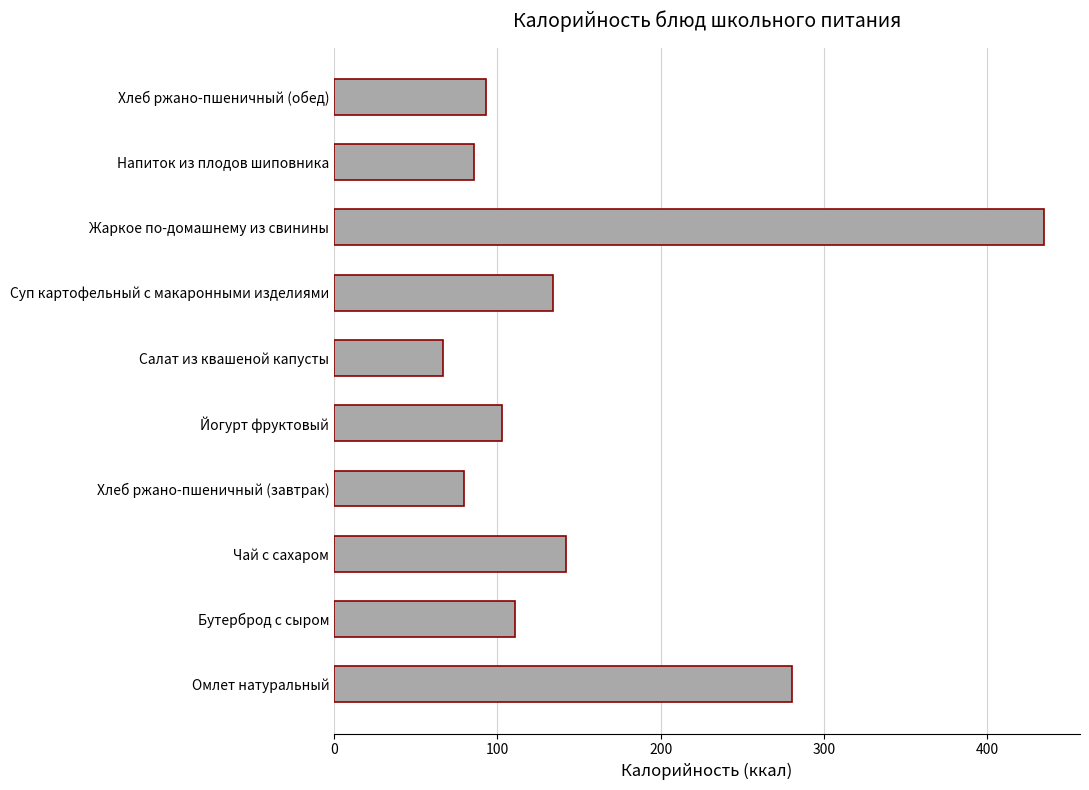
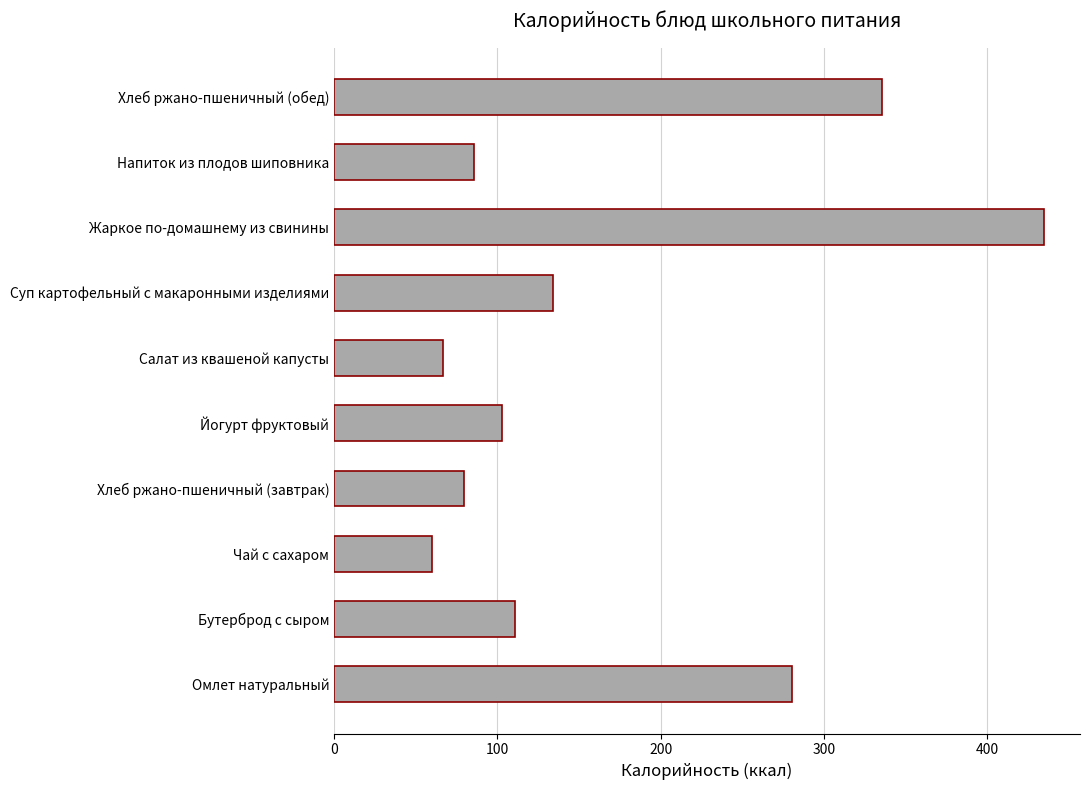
  {
-   "Хлеб ржано-пшеничный (обед)": 93,
+   "Хлеб ржано-пшеничный (обед)": 336,
    "Напиток из плодов шиповника": 86,
    "Жаркое по-домашнему из свинины": 435,
    "Суп картофельный с макаронными изделиями": 134,
    "Салат из квашеной капусты": 67,
    "Йогурт фруктовый": 103,
    "Хлеб ржано-пшеничный (завтрак)": 80,
-   "Чай с сахаром": 142,
+   "Чай с сахаром": 60,
    "Бутерброд с сыром": 111,
    "Омлет натуральный": 280
  }
